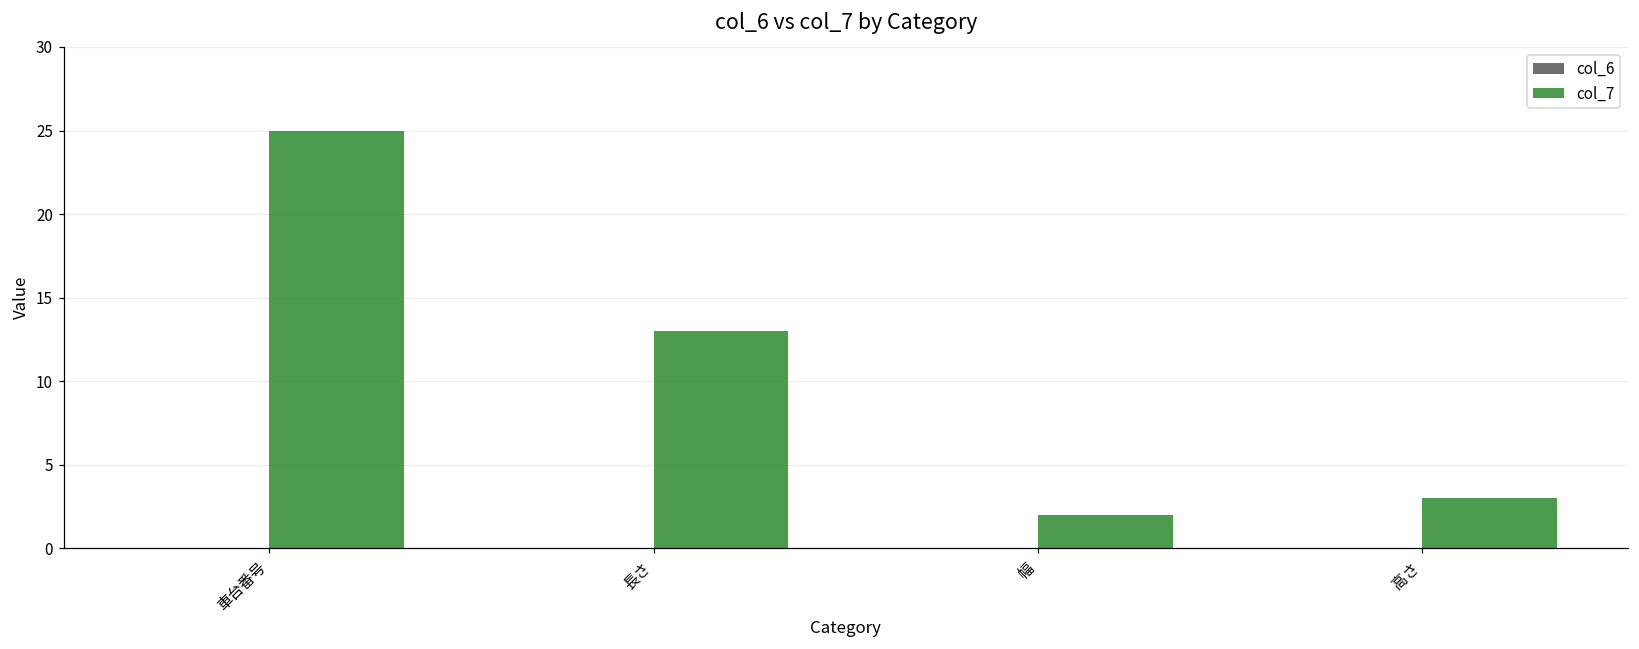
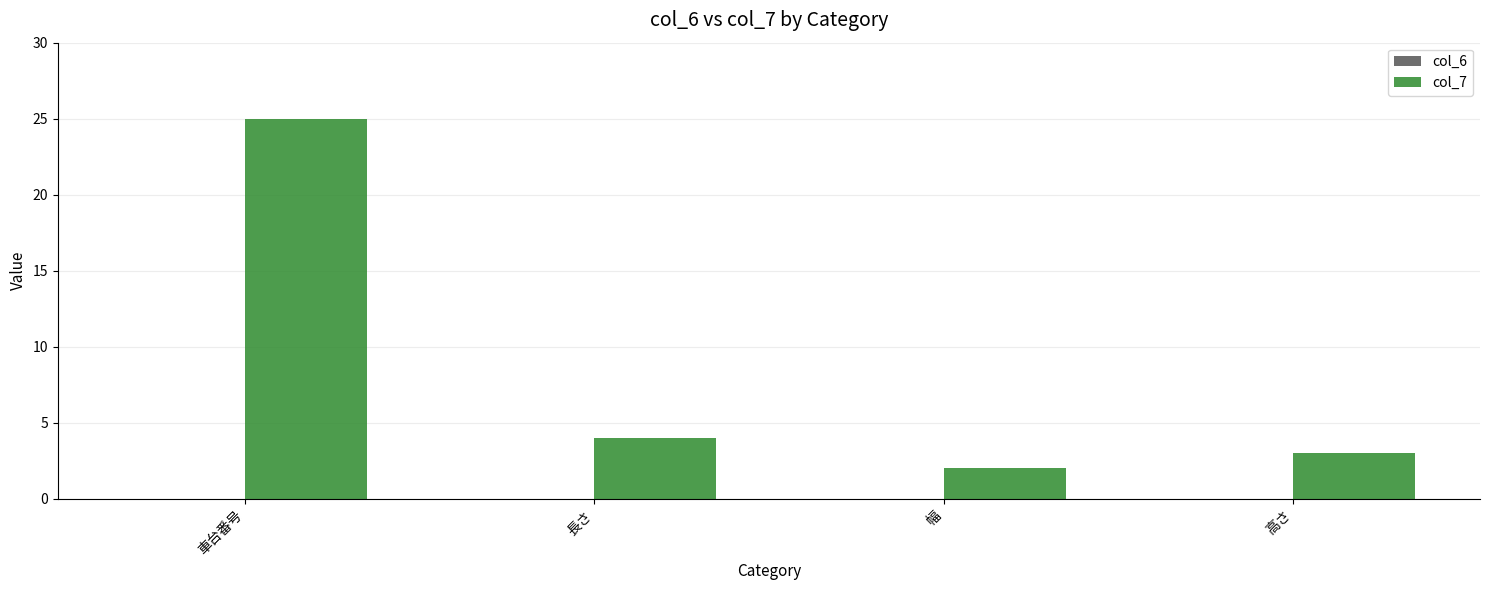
  {
    "col_6": {
      "車台番号": 0,
      "長さ": 0,
      "幅": 0,
      "高さ": 0
    },
    "col_7": {
      "車台番号": 25,
-     "長さ": 13,
+     "長さ": 4,
      "幅": 2,
      "高さ": 3
    }
  }
